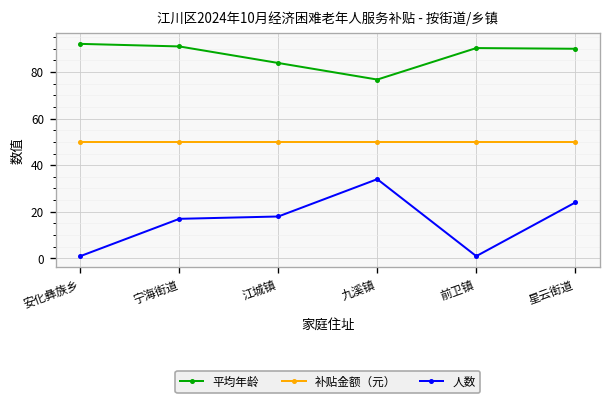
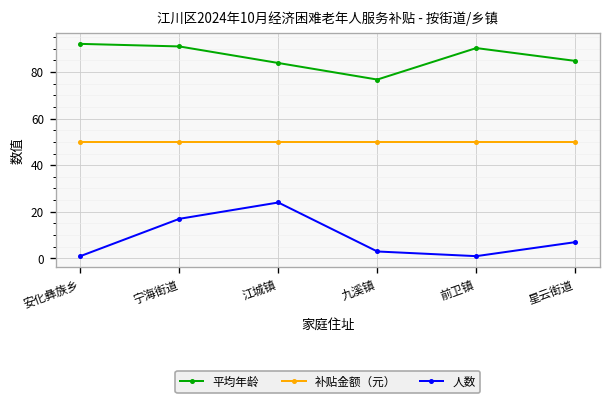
  {
    "平均年龄": {
      "安化彝族乡": 92,
      "宁海街道": 91,
      "江城镇": 84,
      "九溪镇": 77,
      "前卫镇": 90,
-     "星云街道": 90
+     "星云街道": 85
    },
    "补贴金额（元）": {
      "安化彝族乡": 50,
      "宁海街道": 50,
      "江城镇": 50,
      "九溪镇": 50,
      "前卫镇": 50,
      "星云街道": 50
    },
    "人数": {
      "安化彝族乡": 1,
      "宁海街道": 17,
-     "江城镇": 18,
-     "九溪镇": 34,
+     "江城镇": 24,
+     "九溪镇": 3,
      "前卫镇": 1,
-     "星云街道": 24
+     "星云街道": 7
    }
  }
